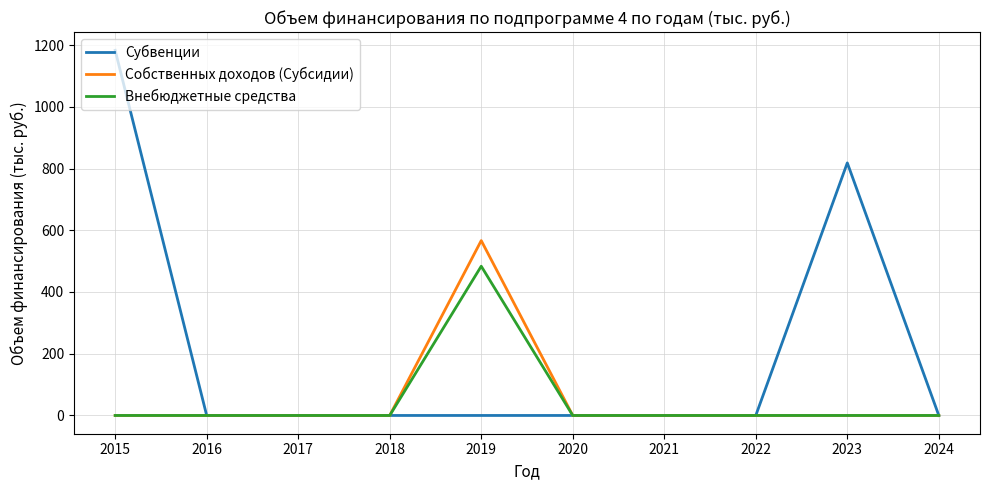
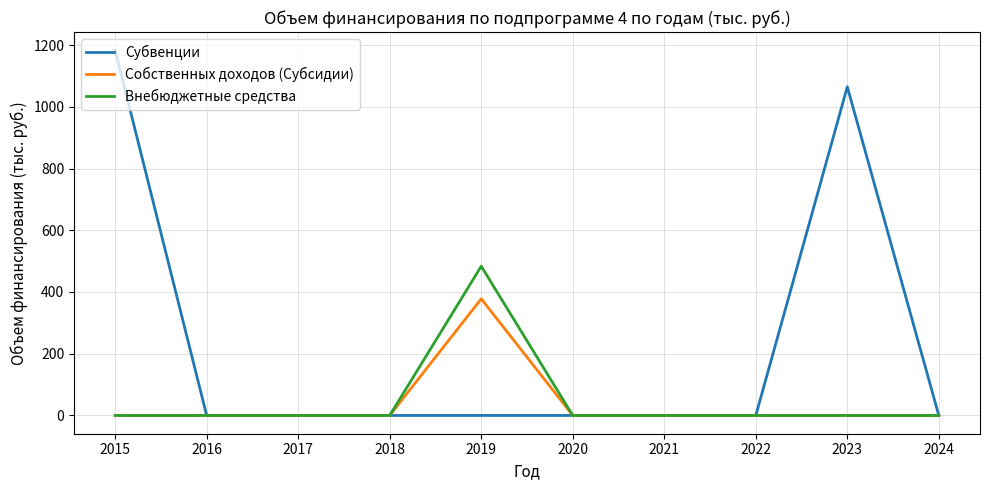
  {
    "Субвенции": {
      "2019": 0,
-     "2023": 820
+     "2023": 1060
    },
    "Собственных доходов (Субсидии)": {
-     "2019": 570
+     "2019": 380
    },
    "Внебюджетные средства": {
      "2019": 480
    }
  }
